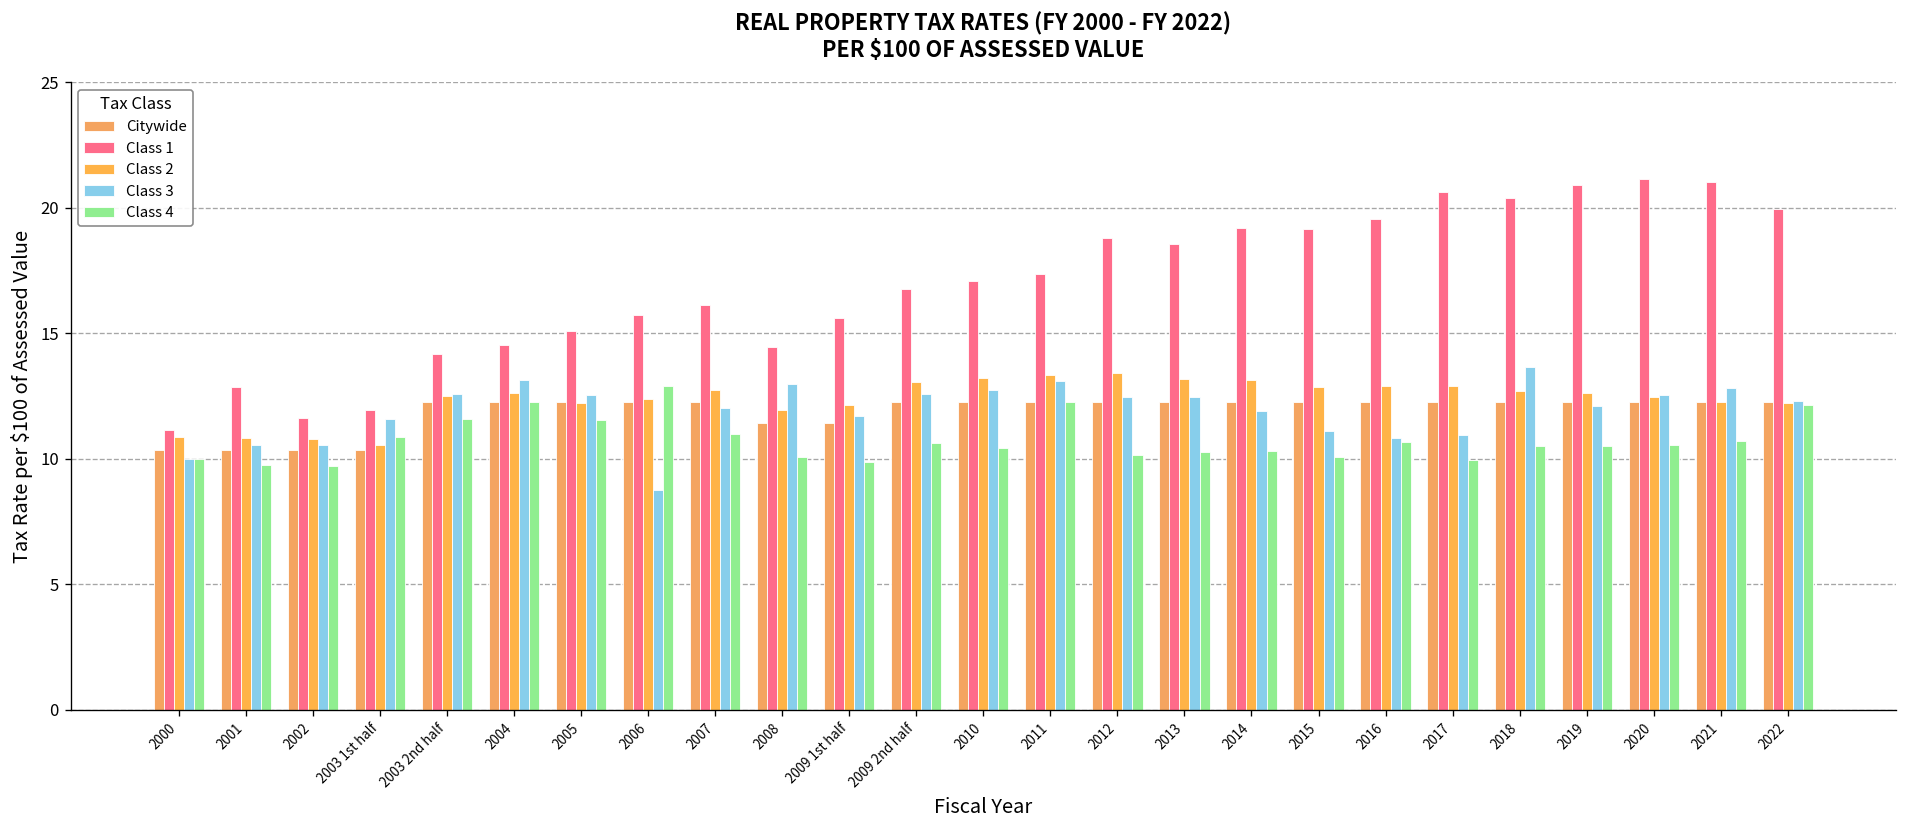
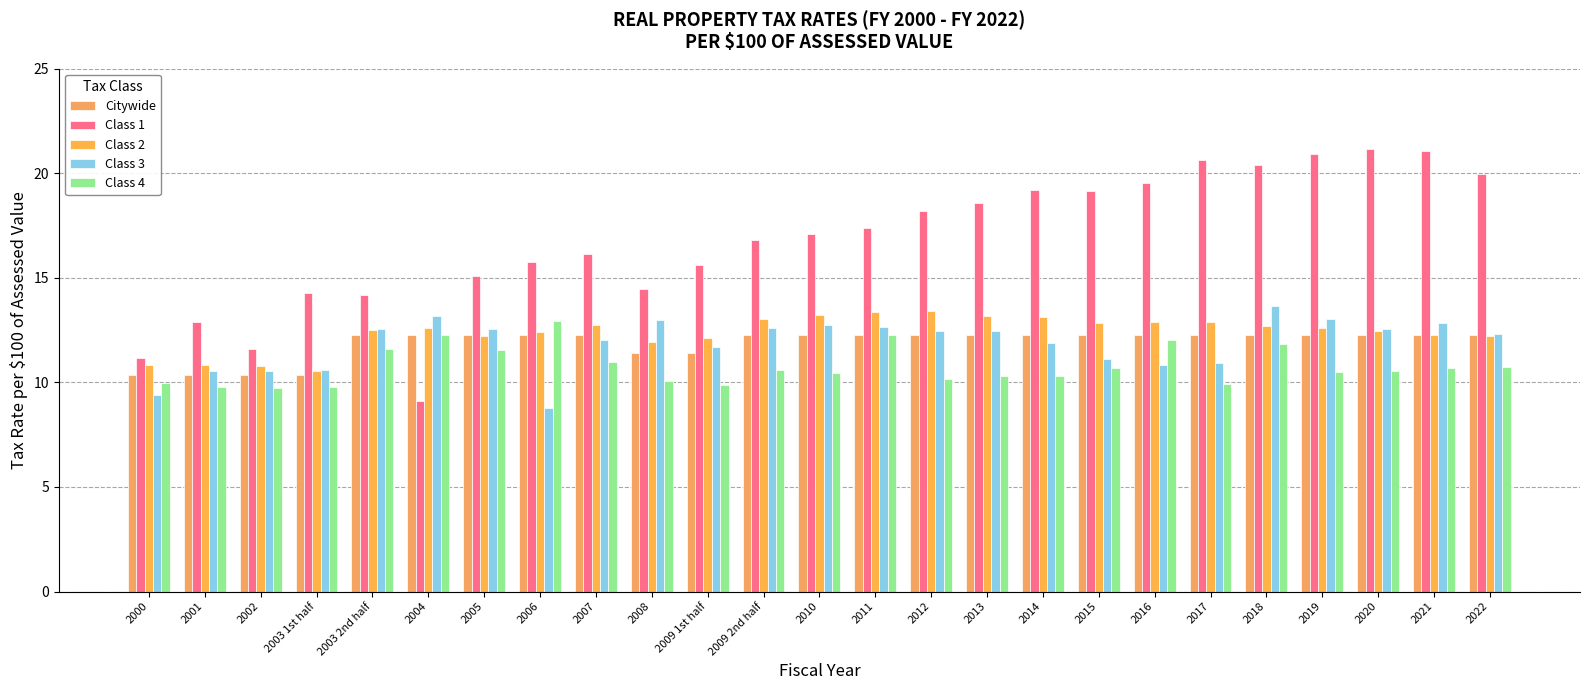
  {
    "Class 1": {
      "2000": 11.2,
      "2001": 12.9,
      "2002": 11.6,
-     "2003 1st half": 11.9,
+     "2003 1st half": 14.3,
      "2003 2nd half": 14.2,
-     "2004": 14.6,
+     "2004": 9.1,
      "2005": 15.1,
      "2006": 15.7,
      "2007": 16.1,
      "2008": 14.4,
      "2009 1st half": 15.6,
      "2009 2nd half": 16.8,
      "2010": 17.1,
      "2011": 17.4,
-     "2012": 18.8,
+     "2012": 18.2,
      "2013": 18.6,
      "2014": 19.2,
      "2015": 19.2,
      "2016": 19.6,
      "2017": 20.6,
      "2018": 20.4,
      "2019": 20.9,
      "2020": 21.2,
      "2021": 21.0,
      "2022": 20.0
    },
    "Class 3": {
-     "2000": 10.0,
+     "2000": 9.4,
      "2001": 10.5,
      "2002": 10.5,
-     "2003 1st half": 11.6,
+     "2003 1st half": 10.6,
      "2003 2nd half": 12.6,
      "2004": 13.2,
      "2005": 12.6,
      "2006": 8.8,
      "2007": 12.0,
      "2008": 13.0,
      "2009 1st half": 11.7,
      "2009 2nd half": 12.6,
      "2010": 12.7,
-     "2011": 13.1,
+     "2011": 12.6,
      "2012": 12.5,
      "2013": 12.5,
      "2014": 11.9,
      "2015": 11.1,
      "2016": 10.8,
      "2017": 10.9,
      "2018": 13.6,
-     "2019": 12.1,
+     "2019": 13.0,
      "2020": 12.5,
      "2021": 12.8,
      "2022": 12.3
    },
    "Class 4": {
      "2000": 10.0,
      "2001": 9.8,
      "2002": 9.7,
-     "2003 1st half": 10.9,
+     "2003 1st half": 9.8,
      "2003 2nd half": 11.6,
      "2004": 12.3,
      "2005": 11.6,
      "2006": 12.9,
      "2007": 11.0,
      "2008": 10.1,
      "2009 1st half": 9.9,
      "2009 2nd half": 10.6,
      "2010": 10.4,
      "2011": 12.3,
      "2012": 10.2,
      "2013": 10.3,
      "2014": 10.3,
-     "2015": 10.1,
-     "2016": 10.7,
+     "2015": 10.7,
+     "2016": 12.0,
      "2017": 9.9,
-     "2018": 10.5,
+     "2018": 11.9,
      "2019": 10.5,
      "2020": 10.5,
      "2021": 10.7,
-     "2022": 12.2
+     "2022": 10.8
    }
  }
